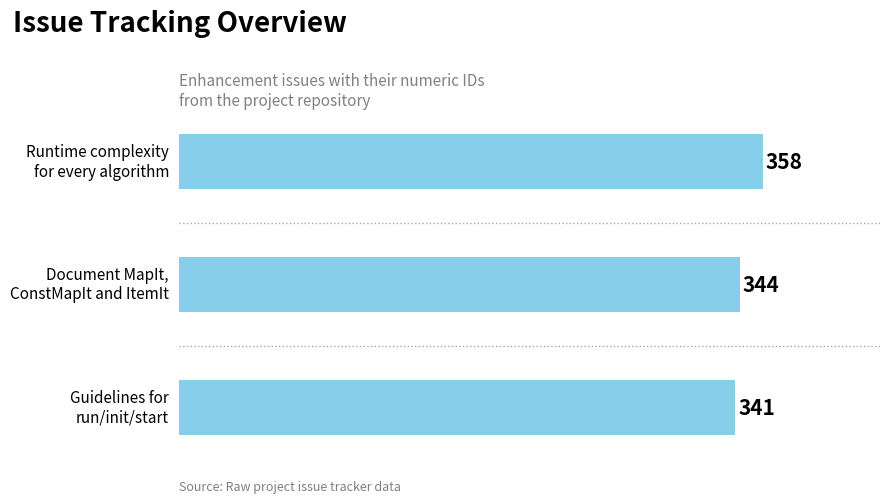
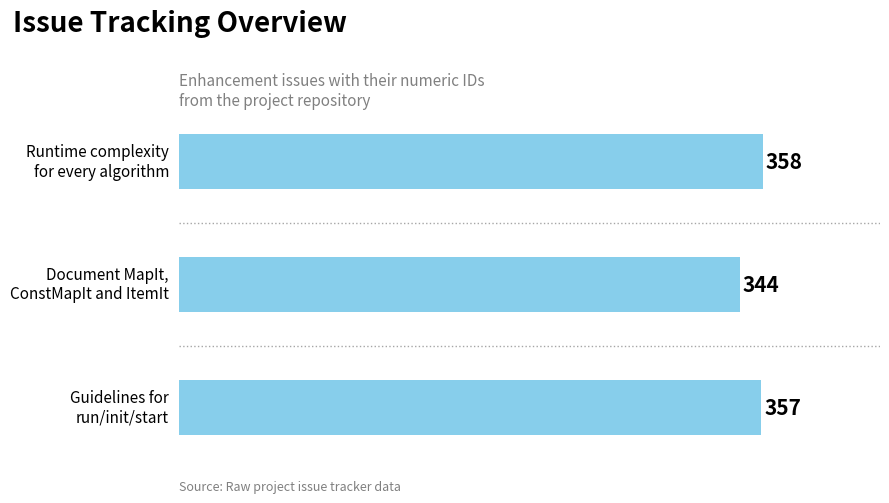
  {
    "Runtime complexity for every algorithm": 358,
    "Document MapIt, ConstMapIt and ItemIt": 344,
-   "Guidelines for run/init/start": 341
+   "Guidelines for run/init/start": 357
  }
